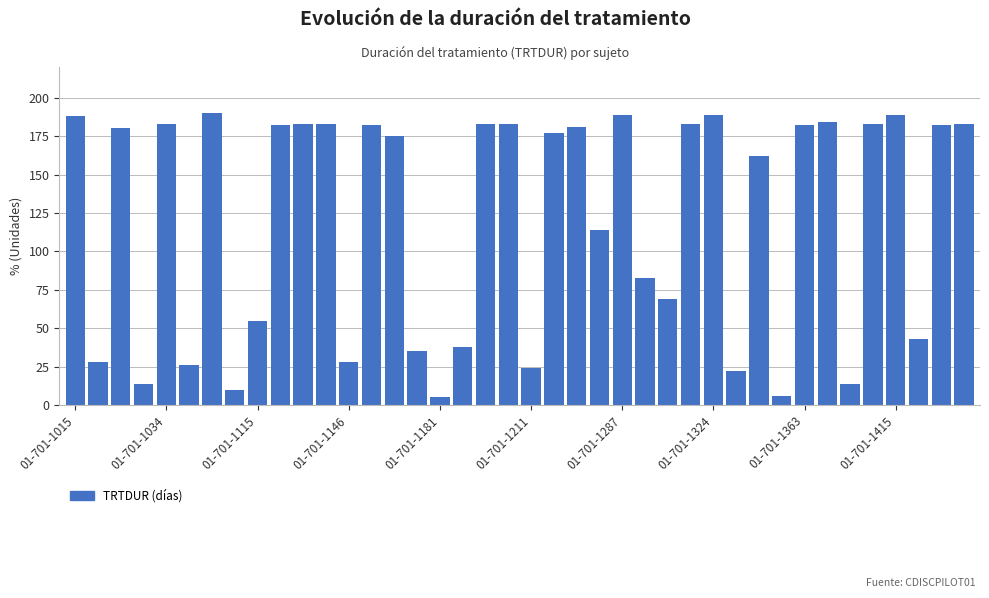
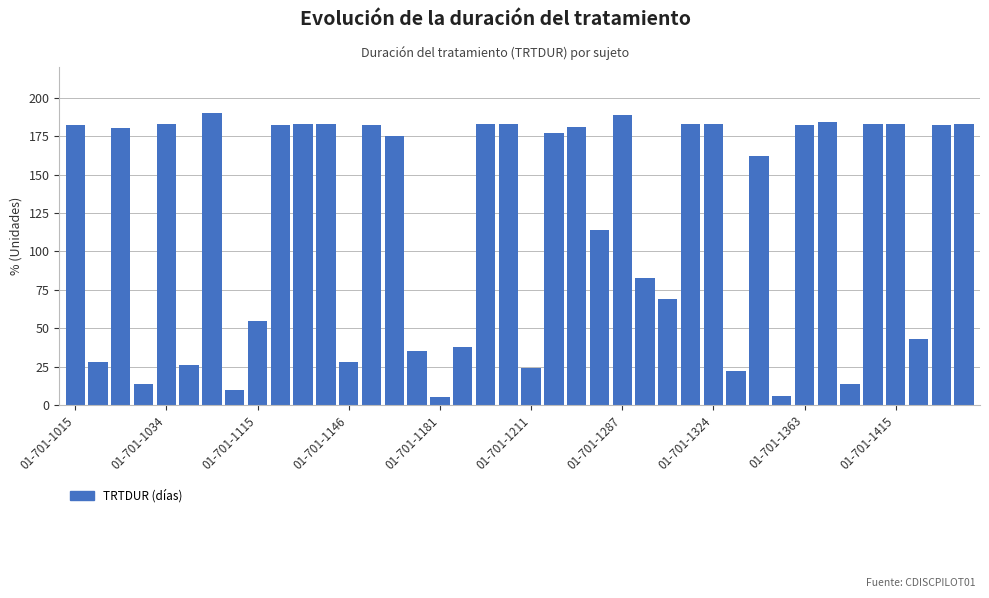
  {
-   "01-701-1015": 188,
+   "01-701-1015": 182,
    "01-701-1034": 183,
    "01-701-1115": 55,
    "01-701-1146": 28,
    "01-701-1181": 5,
    "01-701-1211": 24,
    "01-701-1287": 189,
-   "01-701-1324": 189,
+   "01-701-1324": 183,
    "01-701-1363": 182,
-   "01-701-1415": 189
+   "01-701-1415": 183
  }
